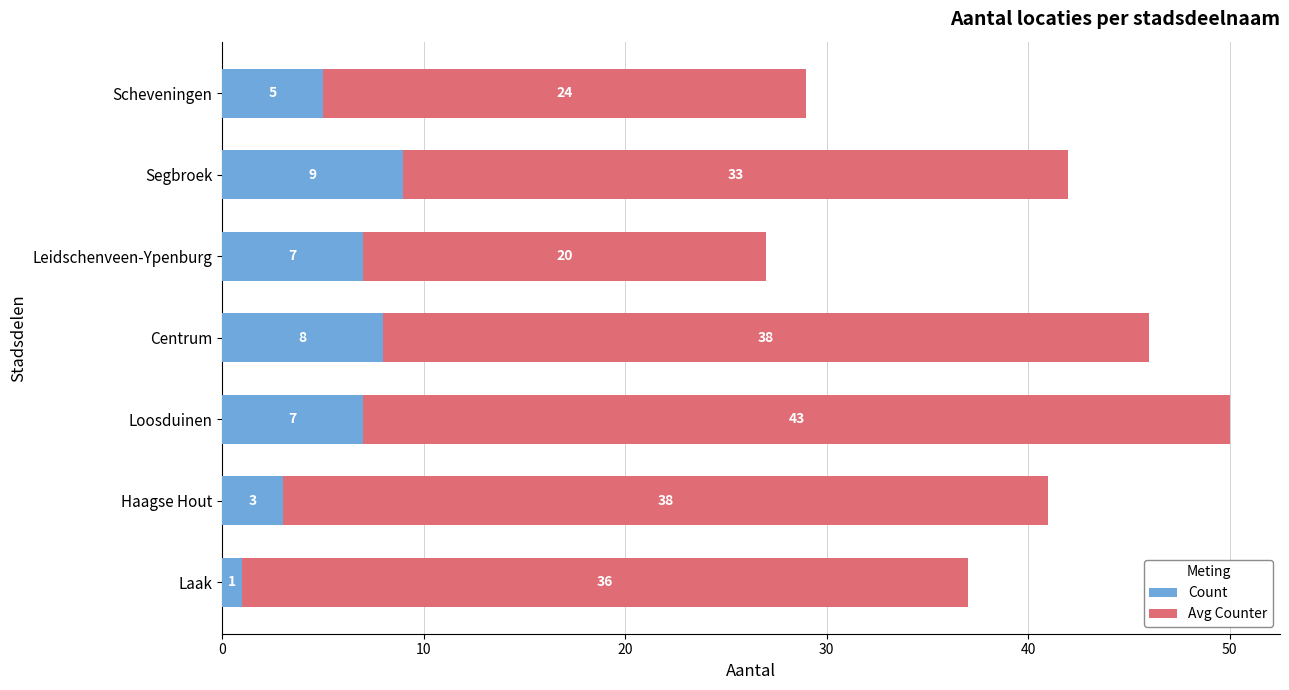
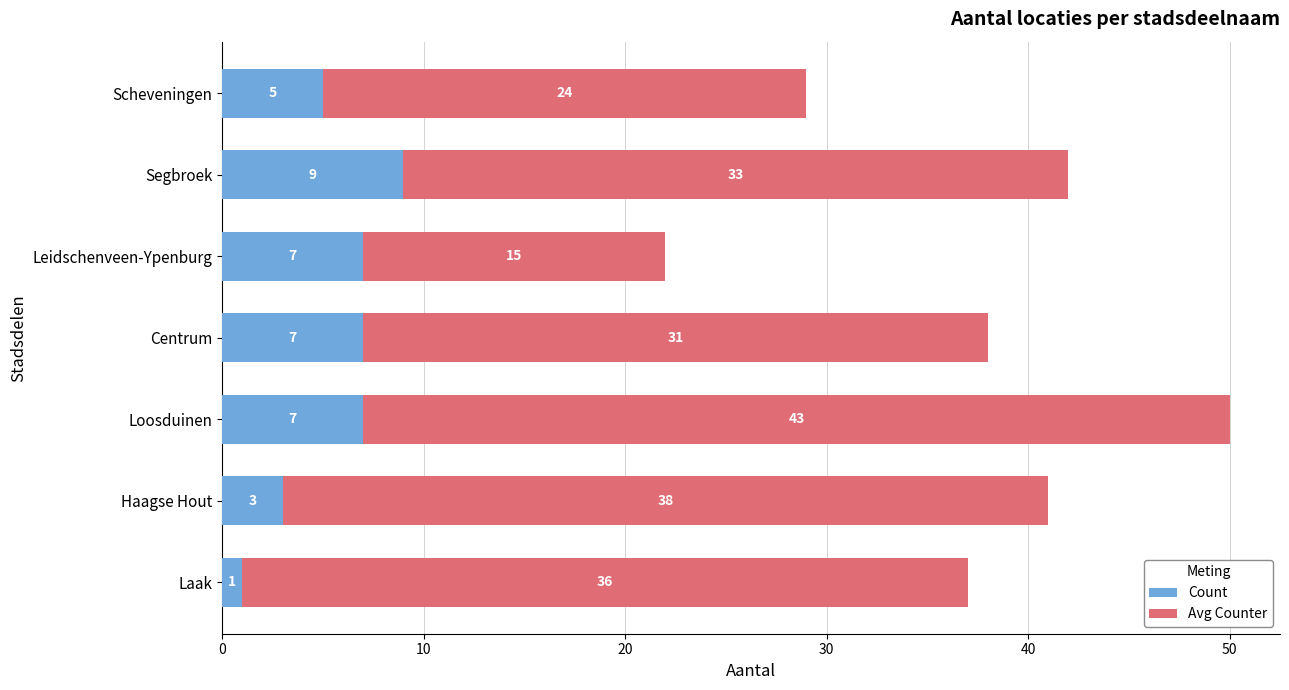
  {
    "Count": {
      "Scheveningen": 5,
      "Segbroek": 9,
      "Leidschenveen-Ypenburg": 7,
-     "Centrum": 8,
+     "Centrum": 7,
      "Loosduinen": 7,
      "Haagse Hout": 3,
      "Laak": 1
    },
    "Avg Counter": {
      "Scheveningen": 24,
      "Segbroek": 33,
-     "Leidschenveen-Ypenburg": 20,
-     "Centrum": 38,
+     "Leidschenveen-Ypenburg": 15,
+     "Centrum": 31,
      "Loosduinen": 43,
      "Haagse Hout": 38,
      "Laak": 36
    }
  }
